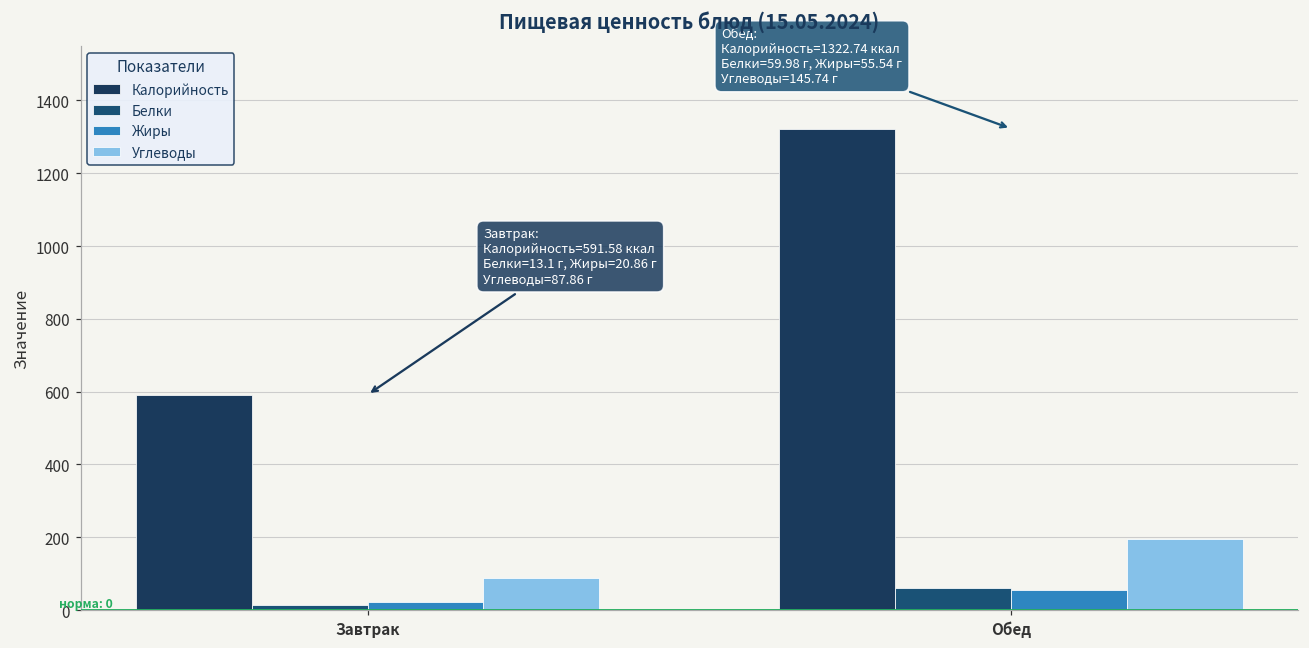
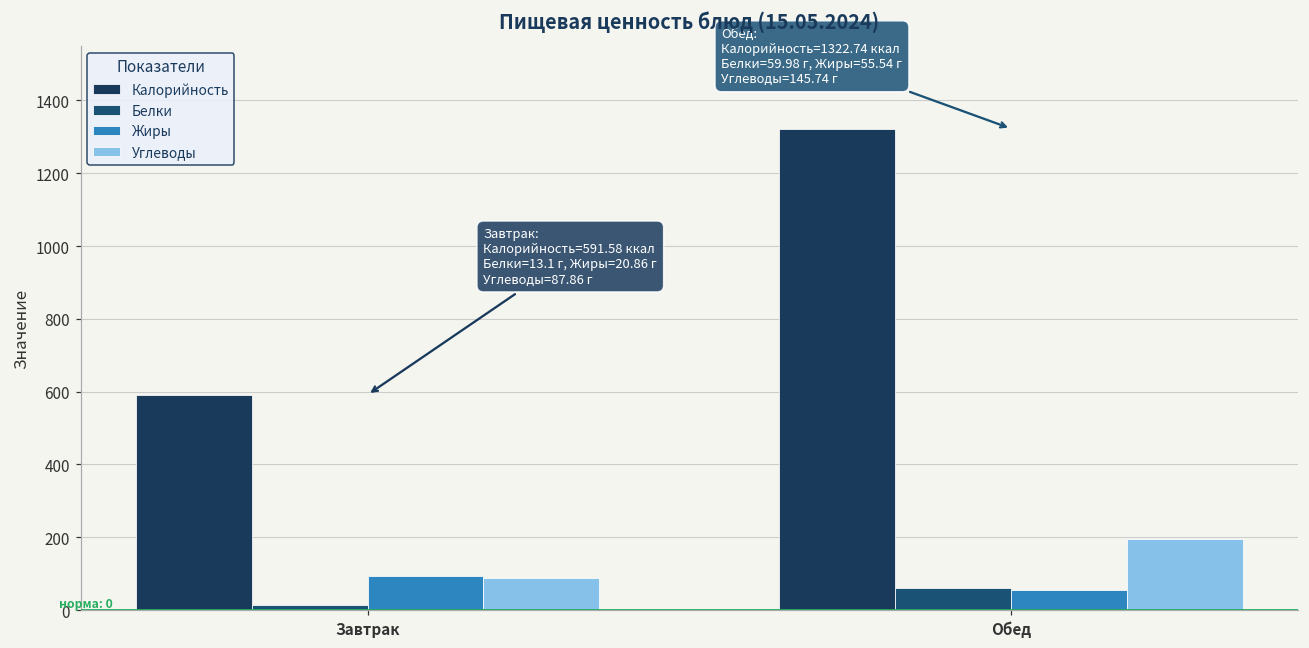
  {
    "Жиры": {
-     "Завтрак": 20,
+     "Завтрак": 90,
      "Обед": 60
    },
    "Углеводы": {
      "Завтрак": 90,
      "Обед": 200
    }
  }
